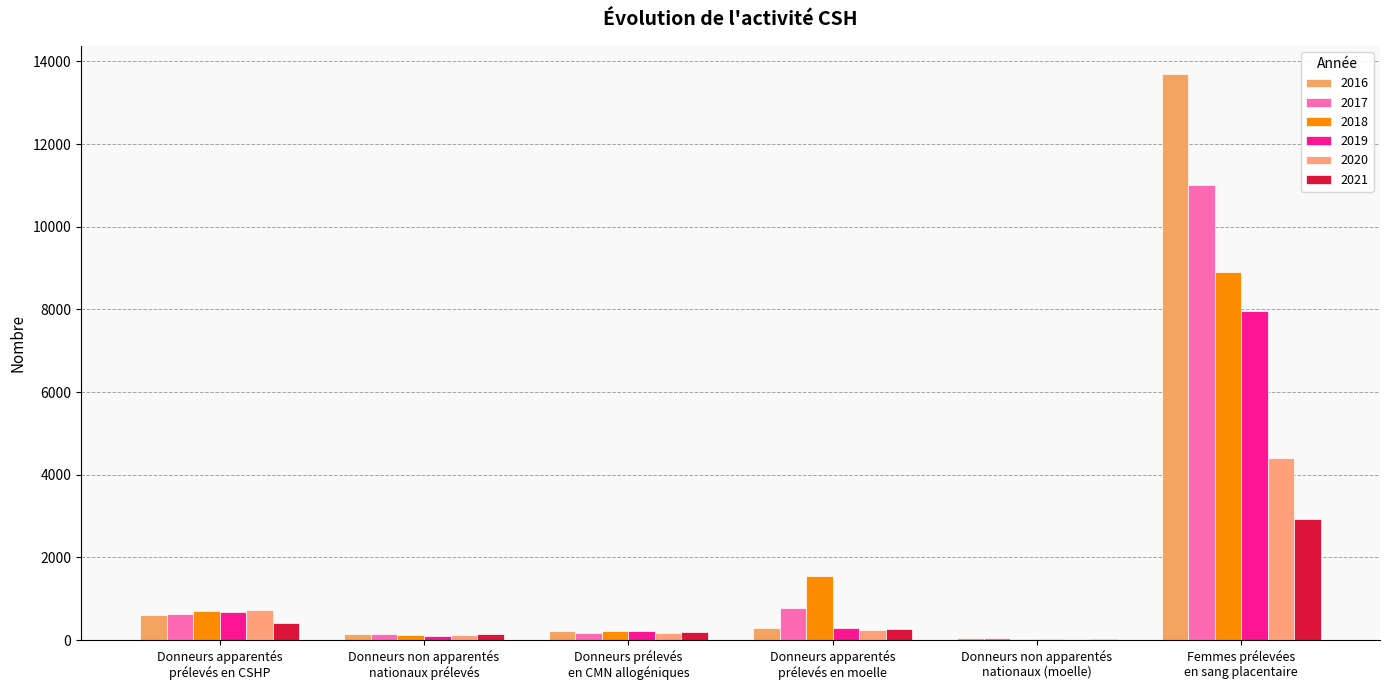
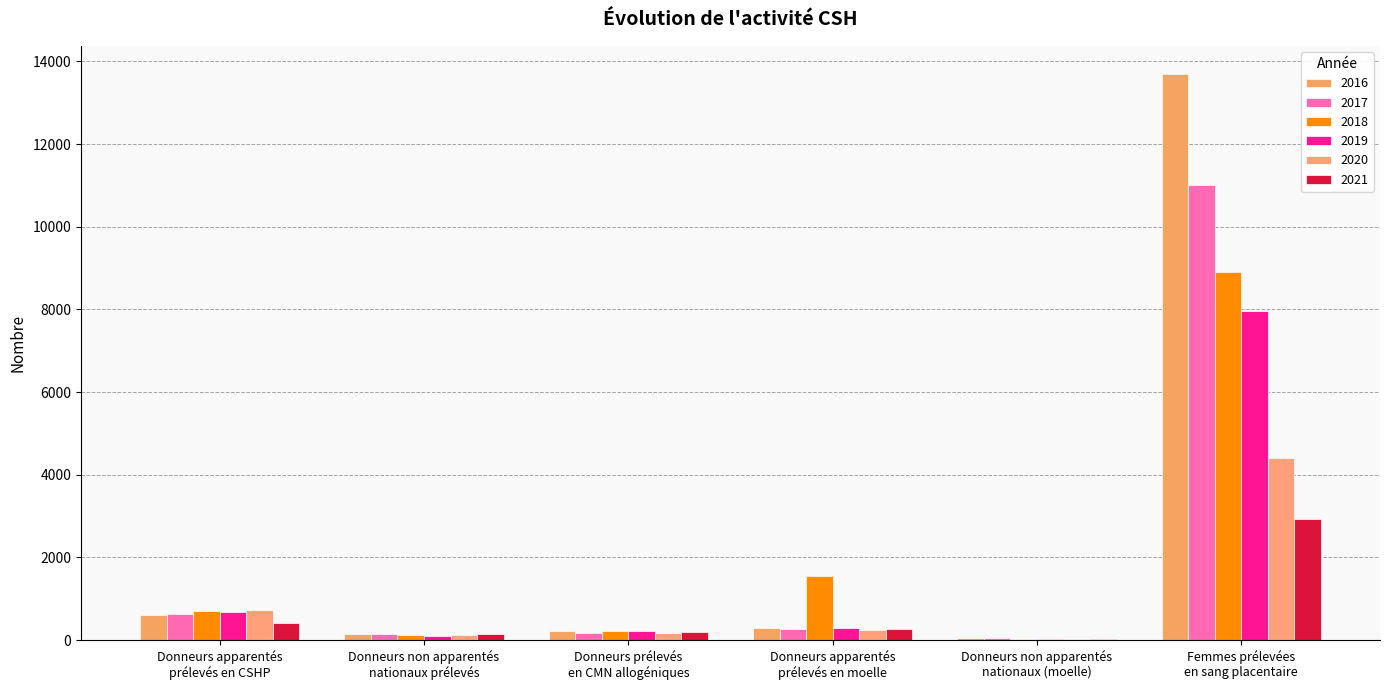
  {
    "2017": {
      "Donneurs apparentés prélevés en CSHP": 600,
      "Donneurs non apparentés nationaux prélevés": 200,
      "Donneurs prélevés en CMN allogéniques": 200,
-     "Donneurs apparentés prélevés en moelle": 800,
+     "Donneurs apparentés prélevés en moelle": 300,
      "Femmes prélevées en sang placentaire": 11000
    },
    "2018": {
      "Donneurs apparentés prélevés en CSHP": 700,
      "Donneurs non apparentés nationaux prélevés": 100,
      "Donneurs prélevés en CMN allogéniques": 200,
      "Donneurs apparentés prélevés en moelle": 1500,
      "Femmes prélevées en sang placentaire": 8900
    },
    "2019": {
      "Donneurs apparentés prélevés en CSHP": 700,
      "Donneurs non apparentés nationaux prélevés": 100,
      "Donneurs prélevés en CMN allogéniques": 200,
      "Donneurs apparentés prélevés en moelle": 300,
      "Femmes prélevées en sang placentaire": 8000
    },
    "2021": {
      "Donneurs apparentés prélevés en CSHP": 400,
      "Donneurs non apparentés nationaux prélevés": 200,
      "Donneurs prélevés en CMN allogéniques": 200,
      "Donneurs apparentés prélevés en moelle": 300,
      "Femmes prélevées en sang placentaire": 2900
    }
  }
